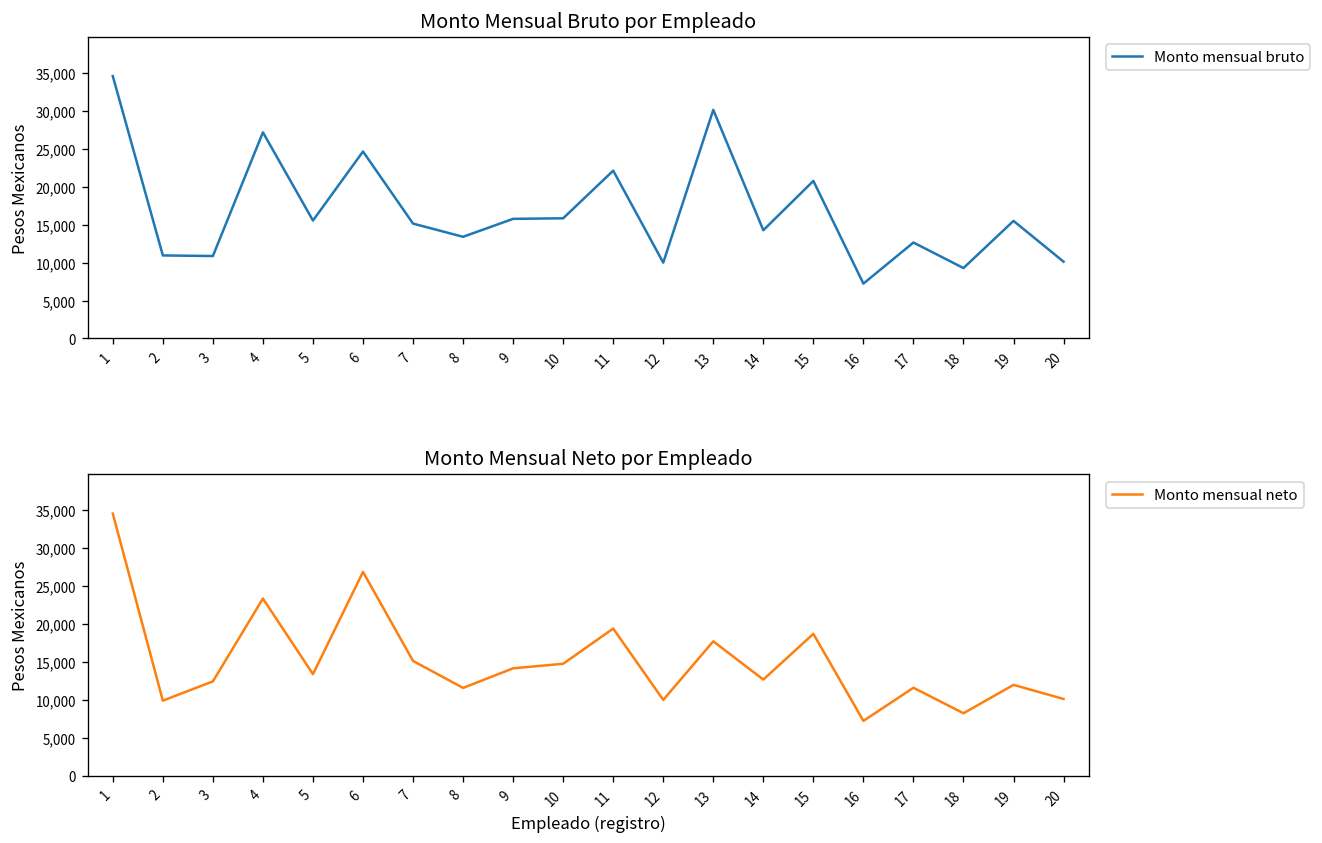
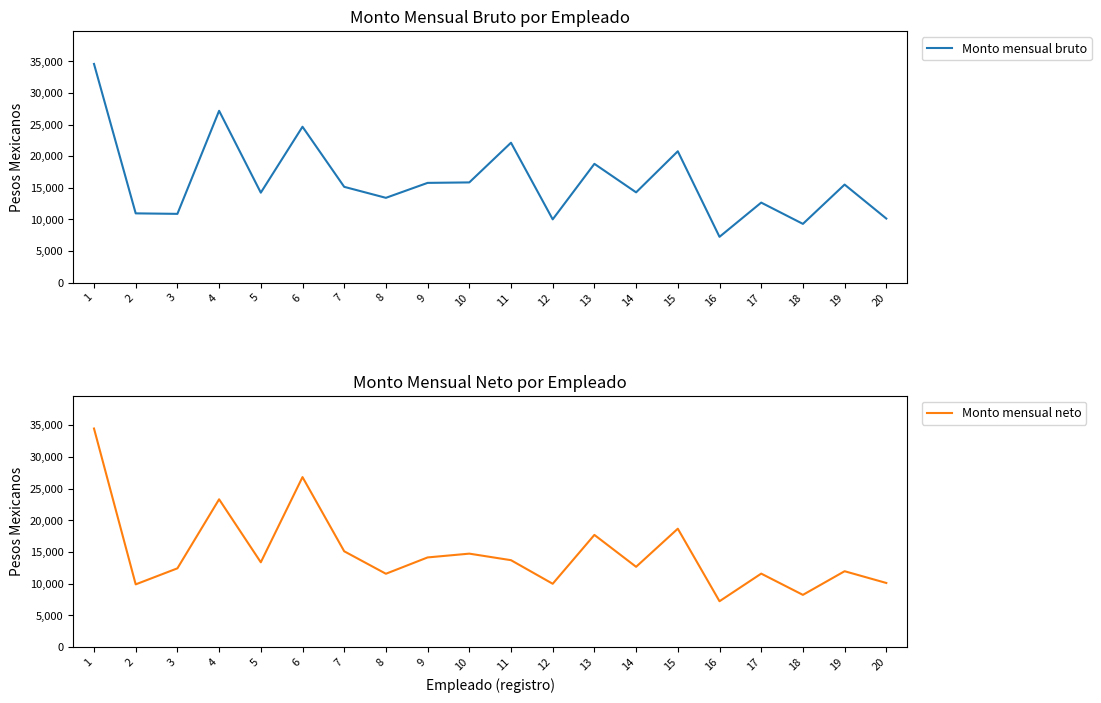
  {
    "Monto Mensual Bruto por Empleado": {
      "1": "35,000",
      "2": "11,000",
      "3": "11,000",
      "4": "27,000",
-     "5": "16,000",
+     "5": "14,000",
      "6": "25,000",
      "7": "15,000",
      "8": "13,000",
      "9": "16,000",
      "10": "16,000",
      "11": "22,000",
      "12": "10,000",
-     "13": "30,000",
+     "13": "19,000",
      "14": "14,000",
      "15": "21,000",
      "16": "7,000",
      "17": "13,000",
      "18": "9,000",
      "19": "16,000",
      "20": "10,000"
    },
    "Monto Mensual Neto por Empleado": {
      "1": "34,000",
      "2": "10,000",
      "3": "12,000",
      "4": "23,000",
      "5": "13,000",
      "6": "27,000",
      "7": "15,000",
      "8": "12,000",
      "9": "14,000",
      "10": "15,000",
-     "11": "19,000",
+     "11": "14,000",
      "12": "10,000",
      "13": "18,000",
      "14": "13,000",
      "15": "19,000",
      "16": "7,000",
      "17": "12,000",
      "18": "8,000",
      "19": "12,000",
      "20": "10,000"
    }
  }
